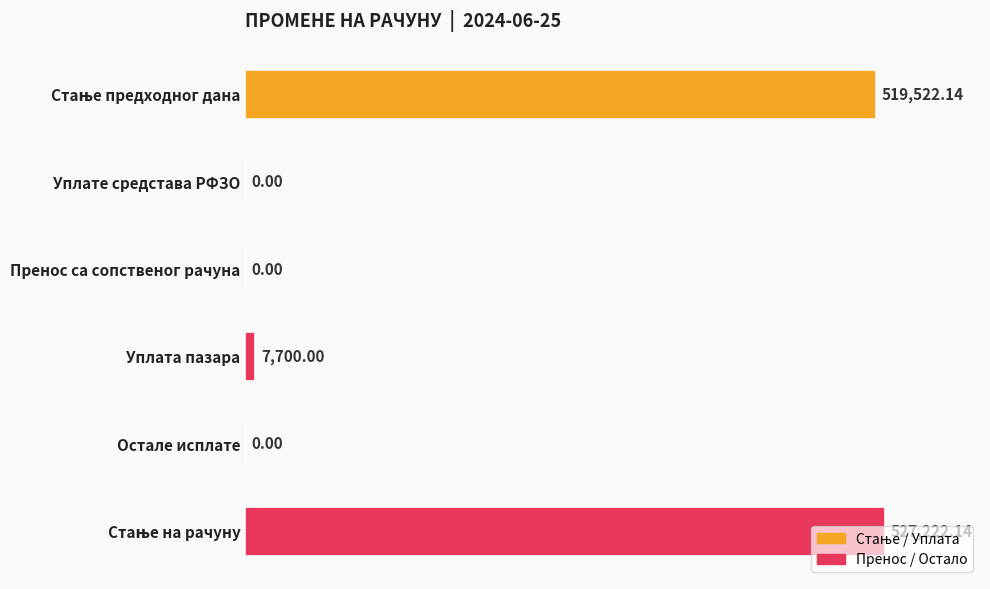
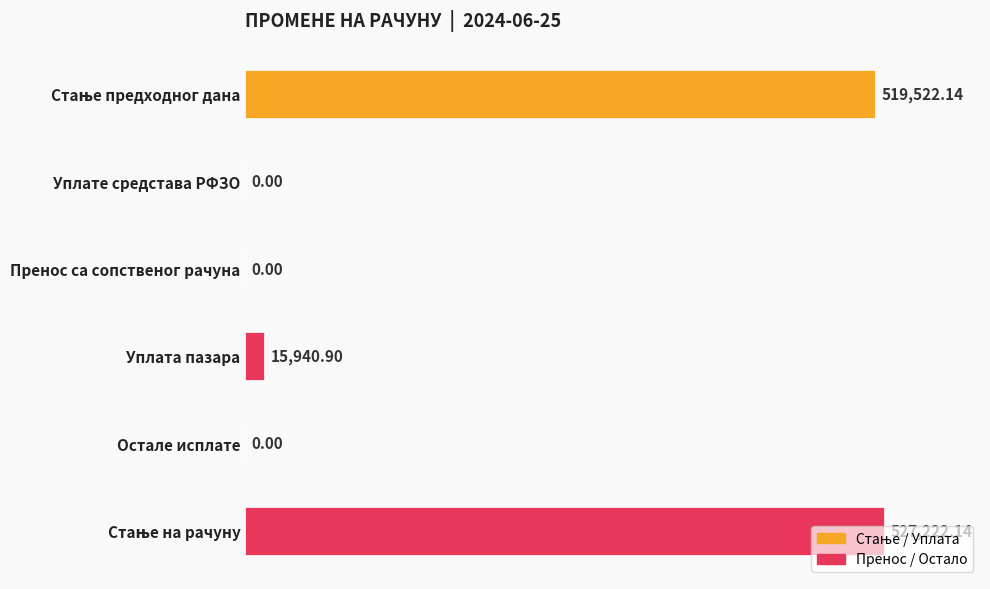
  {
    "Стање предходног дана": "519,522.14",
    "Уплате средстава РФЗО": "0.00",
    "Пренос са сопственог рачуна": "0.00",
-   "Уплата пазара": "7,700.00",
+   "Уплата пазара": "15,940.90",
    "Остале исплате": "0.00"
  }
